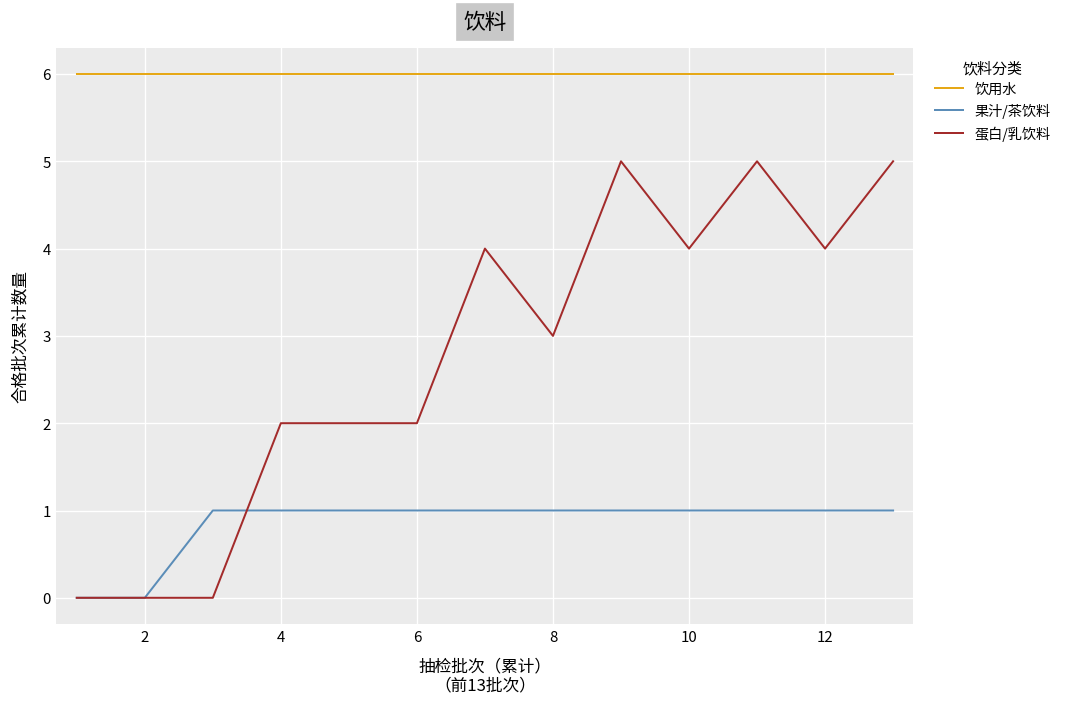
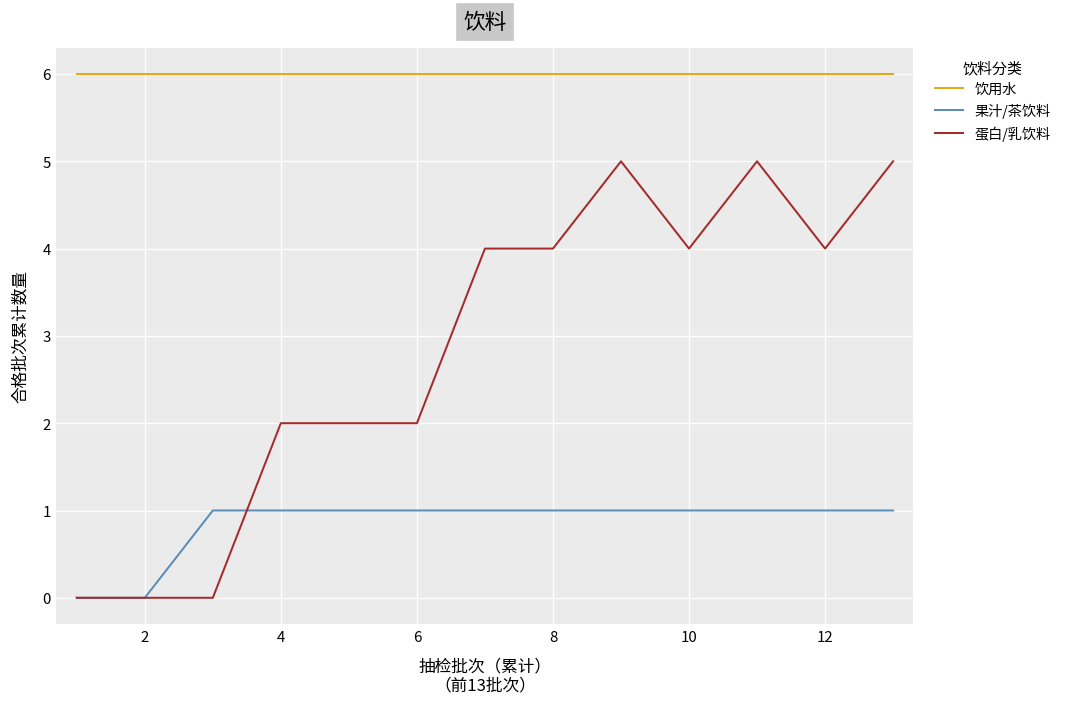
  {
    "饮用水": {
      "2": 6,
      "4": 6,
      "6": 6,
      "8": 6,
      "10": 6,
      "12": 6
    },
    "果汁/茶饮料": {
      "4": 1,
      "6": 1,
      "8": 1,
      "10": 1,
      "12": 1
    },
    "蛋白/乳饮料": {
      "4": 2,
      "6": 2,
-     "8": 3,
+     "8": 4,
      "10": 4,
      "12": 4
    }
  }
